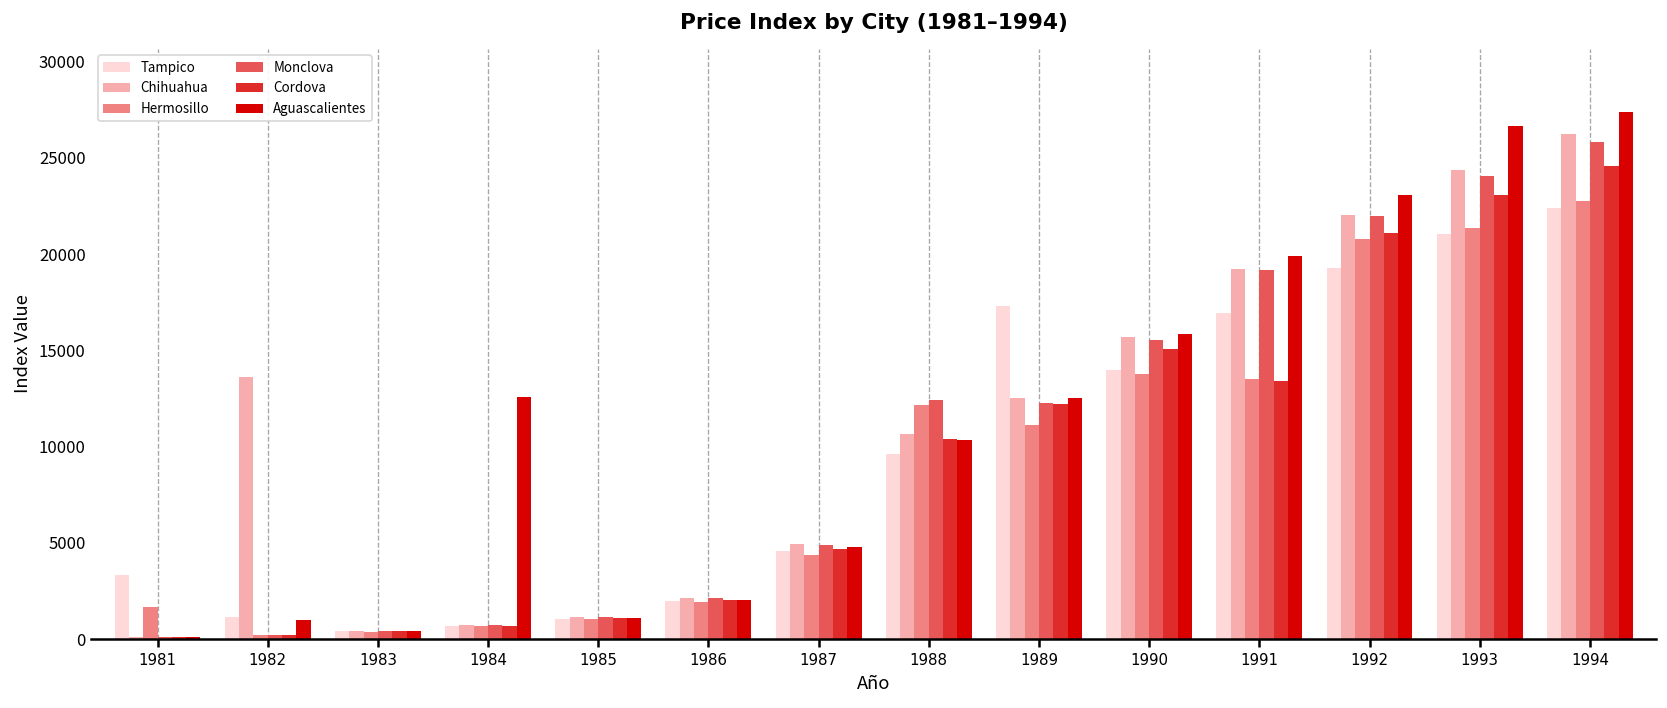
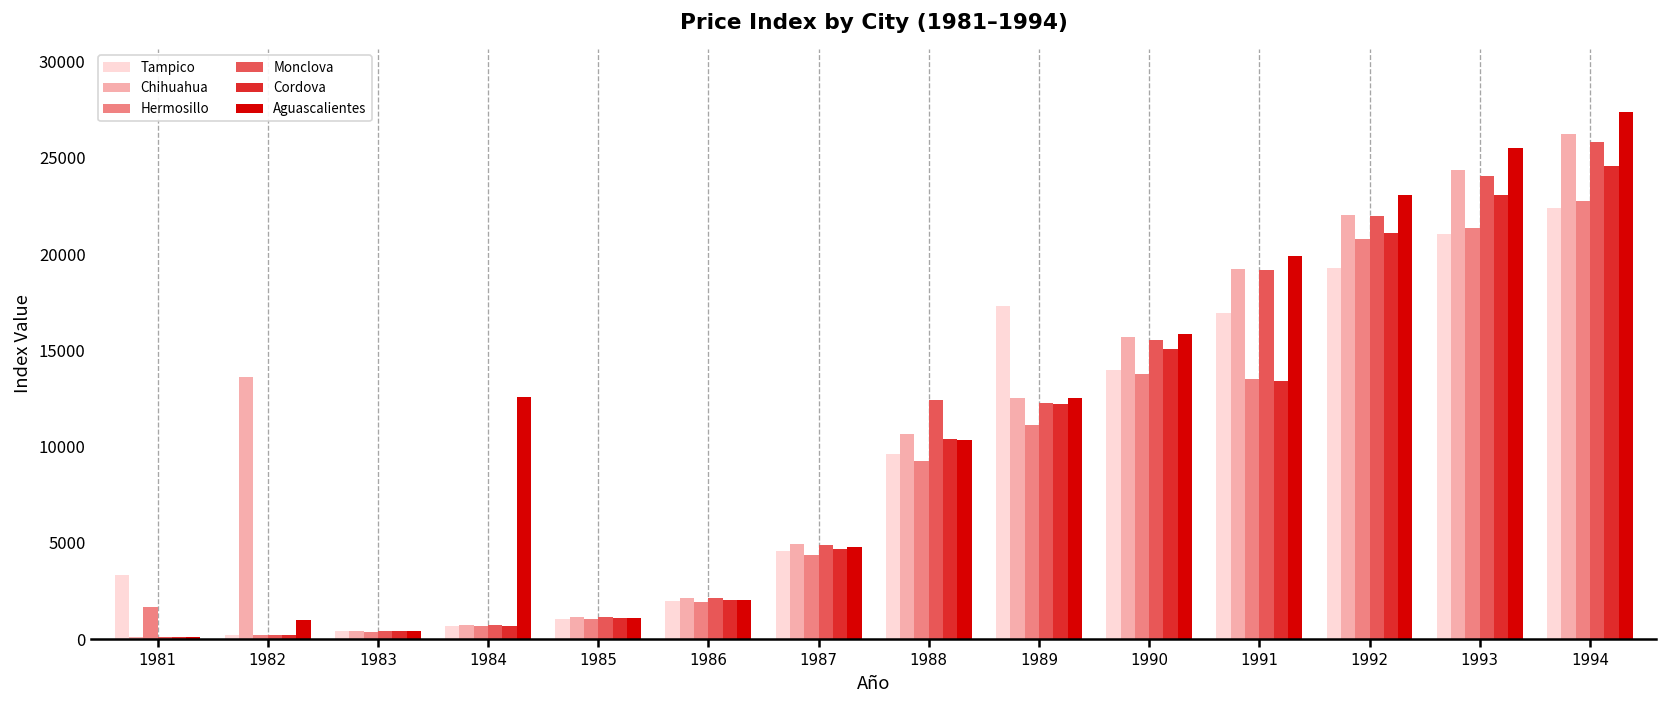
  {
    "Tampico": {
      "1981": 3300,
-     "1982": 1200,
+     "1982": 200,
      "1983": 400,
      "1984": 700,
      "1985": 1100,
      "1986": 2000,
      "1987": 4600,
      "1988": 9600,
      "1989": 17300,
      "1990": 14000,
      "1991": 16900,
      "1992": 19300,
      "1993": 21100,
      "1994": 22400
    },
    "Chihuahua": {
      "1982": 13600,
      "1983": 400,
      "1984": 700,
      "1985": 1100,
      "1986": 2100,
      "1987": 5000,
      "1988": 10700,
      "1989": 12500,
      "1990": 15700,
      "1991": 19200,
      "1992": 22000,
      "1993": 24400,
      "1994": 26200
    },
    "Hermosillo": {
      "1981": 1700,
      "1982": 200,
      "1983": 400,
      "1984": 700,
      "1985": 1000,
      "1986": 1900,
      "1987": 4400,
-     "1988": 12200,
+     "1988": 9300,
      "1989": 11100,
      "1990": 13800,
      "1991": 13500,
      "1992": 20800,
      "1993": 21400,
      "1994": 22800
    },
    "Monclova": {
      "1982": 200,
      "1983": 400,
      "1984": 700,
      "1985": 1100,
      "1986": 2100,
      "1987": 4900,
      "1988": 12400,
      "1989": 12300,
      "1990": 15500,
      "1991": 19200,
      "1992": 22000,
      "1993": 24100,
      "1994": 25800
    },
    "Cordova": {
      "1982": 200,
      "1983": 400,
      "1984": 700,
      "1985": 1100,
      "1986": 2000,
      "1987": 4700,
      "1988": 10400,
      "1989": 12200,
      "1990": 15100,
      "1991": 13400,
      "1992": 21100,
      "1993": 23100,
      "1994": 24600
    },
    "Aguascalientes": {
      "1982": 1000,
      "1983": 400,
      "1984": 12600,
      "1985": 1100,
      "1986": 2000,
      "1987": 4800,
      "1988": 10400,
      "1989": 12500,
      "1990": 15800,
      "1991": 19900,
      "1992": 23100,
-     "1993": 26600,
+     "1993": 25500,
      "1994": 27400
    }
  }
